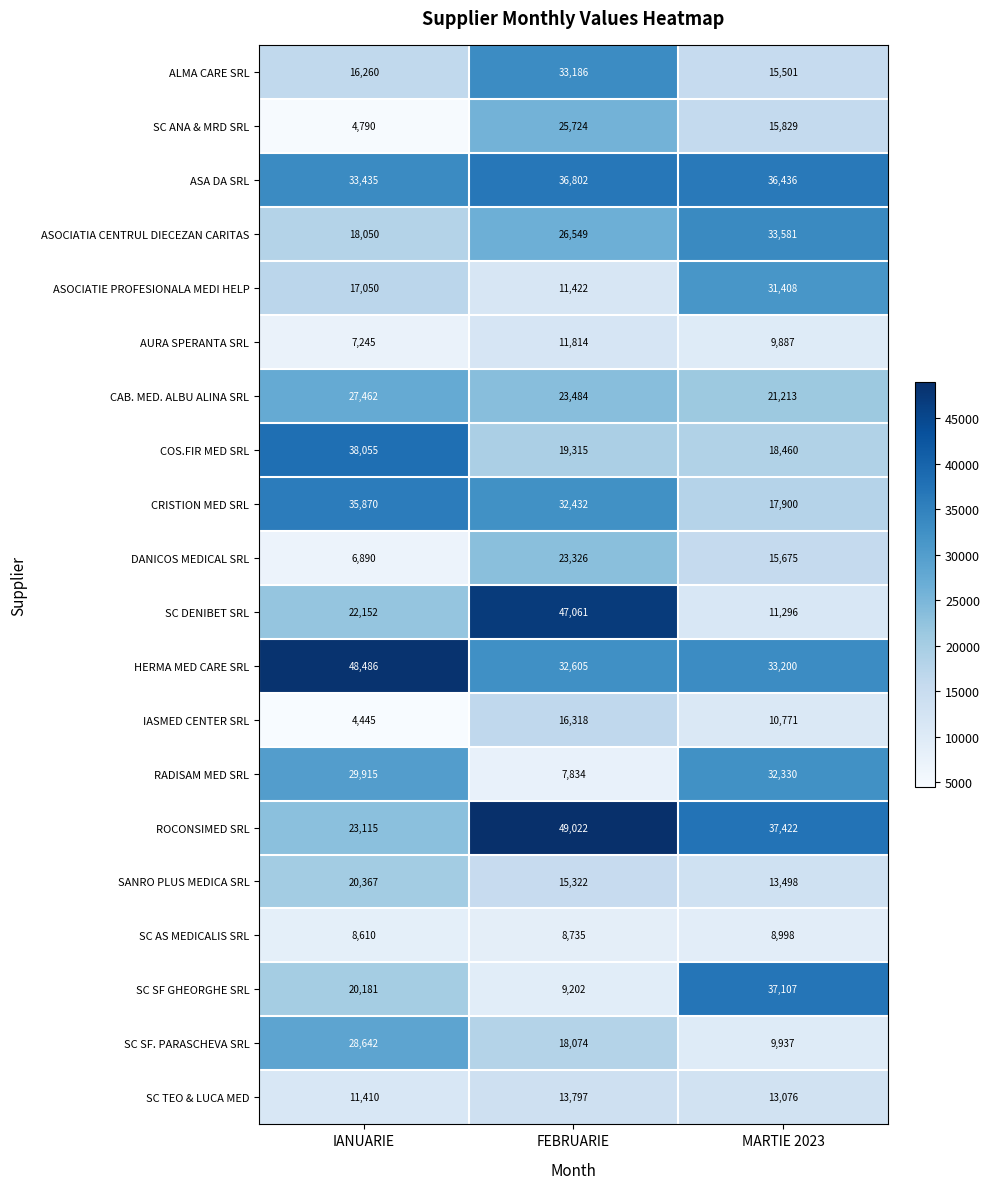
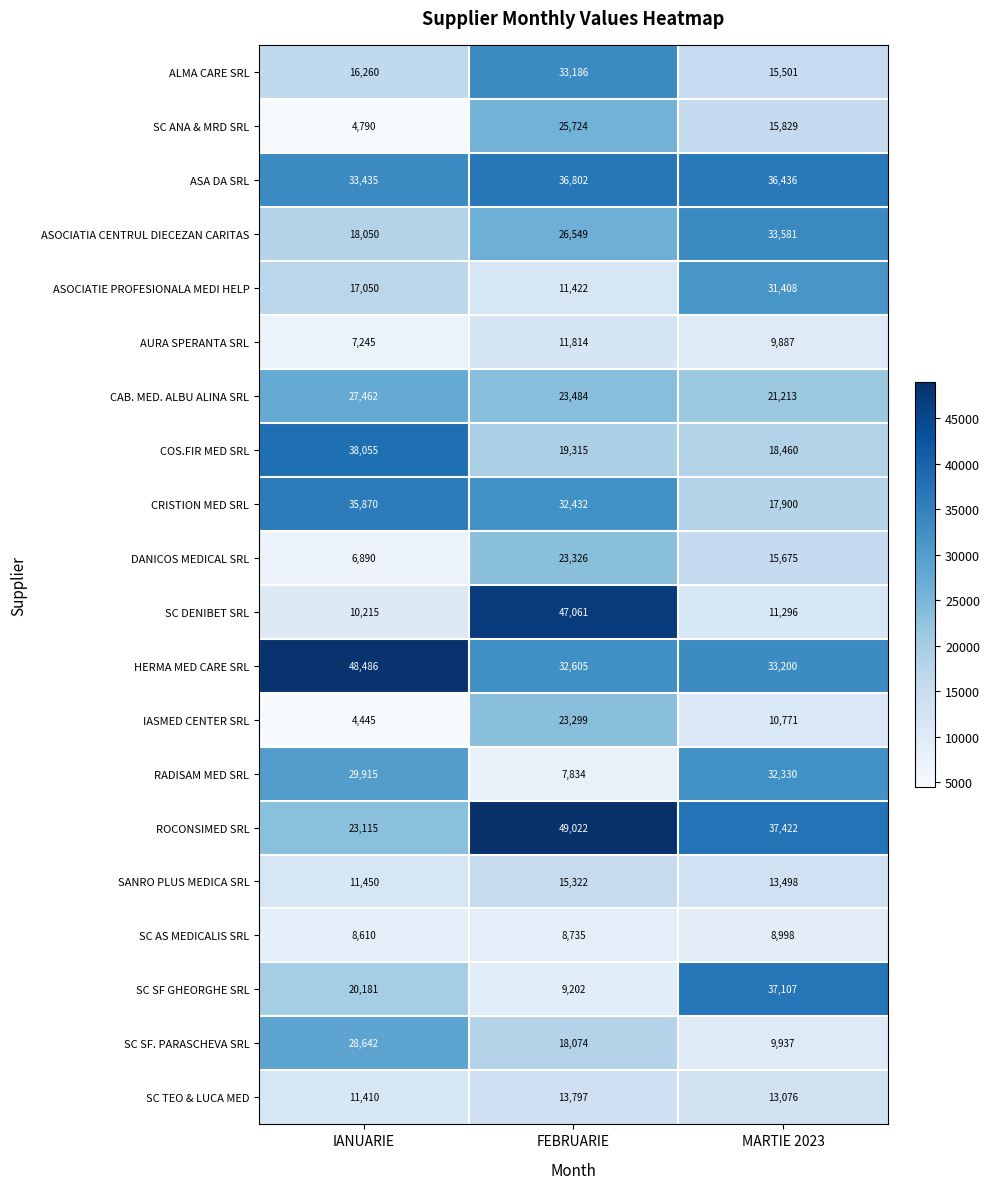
  {
    "ALMA CARE SRL": {
      "IANUARIE": "16,260",
      "FEBRUARIE": "33,186",
      "MARTIE 2023": "15,501"
    },
    "SC ANA & MRD SRL": {
      "IANUARIE": "4,790",
      "FEBRUARIE": "25,724",
      "MARTIE 2023": "15,829"
    },
    "ASA DA SRL": {
      "IANUARIE": "33,435",
      "FEBRUARIE": "36,802",
      "MARTIE 2023": "36,436"
    },
    "ASOCIATIA CENTRUL DIECEZAN CARITAS": {
      "IANUARIE": "18,050",
      "FEBRUARIE": "26,549",
      "MARTIE 2023": "33,581"
    },
    "ASOCIATIE PROFESIONALA MEDI HELP": {
      "IANUARIE": "17,050",
      "FEBRUARIE": "11,422",
      "MARTIE 2023": "31,408"
    },
    "AURA SPERANTA SRL": {
      "IANUARIE": "7,245",
      "FEBRUARIE": "11,814",
      "MARTIE 2023": "9,887"
    },
    "CAB. MED. ALBU ALINA SRL": {
      "IANUARIE": "27,462",
      "FEBRUARIE": "23,484",
      "MARTIE 2023": "21,213"
    },
    "COS.FIR MED SRL": {
      "IANUARIE": "38,055",
      "FEBRUARIE": "19,315",
      "MARTIE 2023": "18,460"
    },
    "CRISTION MED SRL": {
      "IANUARIE": "35,870",
      "FEBRUARIE": "32,432",
      "MARTIE 2023": "17,900"
    },
    "DANICOS MEDICAL SRL": {
      "IANUARIE": "6,890",
      "FEBRUARIE": "23,326",
      "MARTIE 2023": "15,675"
    },
    "SC DENIBET SRL": {
-     "IANUARIE": "22,152",
+     "IANUARIE": "10,215",
      "FEBRUARIE": "47,061",
      "MARTIE 2023": "11,296"
    },
    "HERMA MED CARE SRL": {
      "IANUARIE": "48,486",
      "FEBRUARIE": "32,605",
      "MARTIE 2023": "33,200"
    },
    "IASMED CENTER SRL": {
      "IANUARIE": "4,445",
-     "FEBRUARIE": "16,318",
+     "FEBRUARIE": "23,299",
      "MARTIE 2023": "10,771"
    },
    "RADISAM MED SRL": {
      "IANUARIE": "29,915",
      "FEBRUARIE": "7,834",
      "MARTIE 2023": "32,330"
    },
    "ROCONSIMED SRL": {
      "IANUARIE": "23,115",
      "FEBRUARIE": "49,022",
      "MARTIE 2023": "37,422"
    },
    "SANRO PLUS MEDICA SRL": {
-     "IANUARIE": "20,367",
+     "IANUARIE": "11,450",
      "FEBRUARIE": "15,322",
      "MARTIE 2023": "13,498"
    },
    "SC AS MEDICALIS SRL": {
      "IANUARIE": "8,610",
      "FEBRUARIE": "8,735",
      "MARTIE 2023": "8,998"
    },
    "SC SF GHEORGHE SRL": {
      "IANUARIE": "20,181",
      "FEBRUARIE": "9,202",
      "MARTIE 2023": "37,107"
    },
    "SC SF. PARASCHEVA SRL": {
      "IANUARIE": "28,642",
      "FEBRUARIE": "18,074",
      "MARTIE 2023": "9,937"
    },
    "SC TEO & LUCA MED": {
      "IANUARIE": "11,410",
      "FEBRUARIE": "13,797",
      "MARTIE 2023": "13,076"
    }
  }
